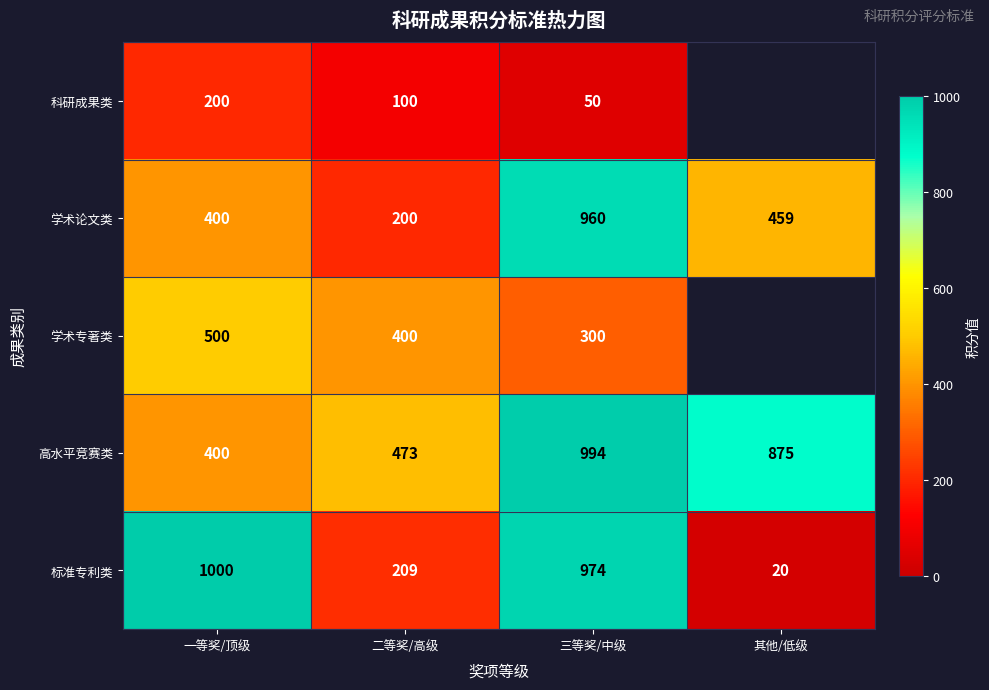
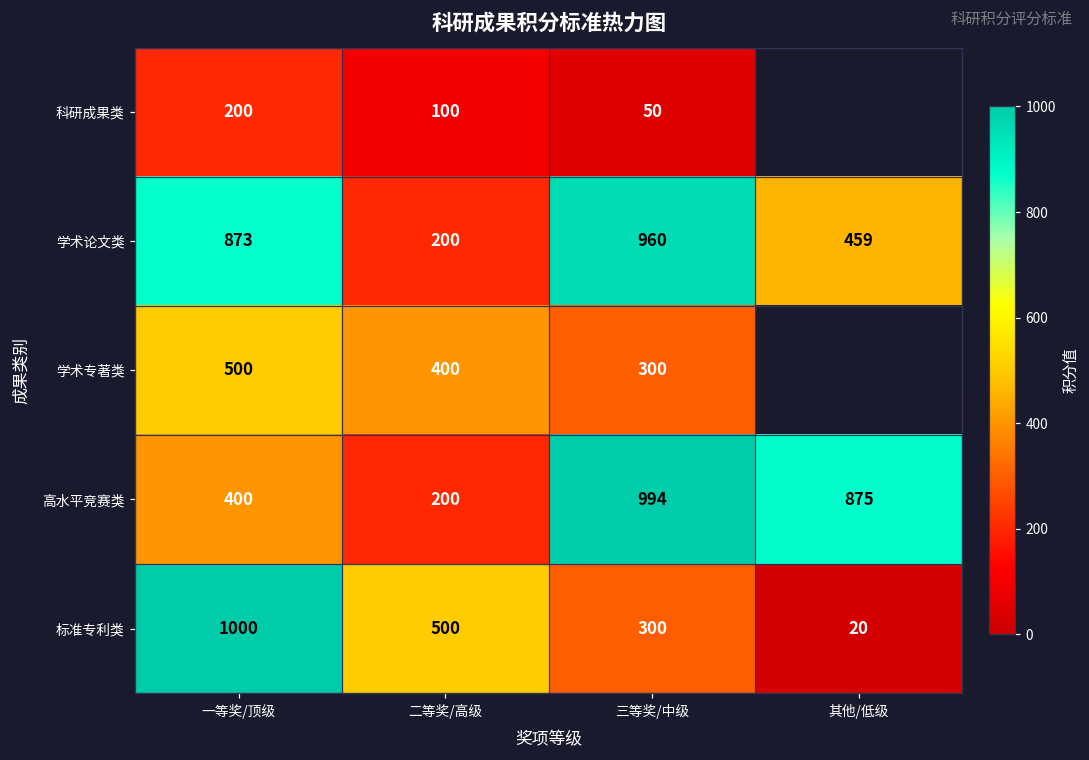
  {
    "科研成果类": {
      "一等奖/顶级": 200,
      "二等奖/高级": 100,
      "三等奖/中级": 50
    },
    "学术论文类": {
-     "一等奖/顶级": 400,
+     "一等奖/顶级": 873,
      "二等奖/高级": 200,
      "三等奖/中级": 960,
      "其他/低级": 459
    },
    "学术专著类": {
      "一等奖/顶级": 500,
      "二等奖/高级": 400,
      "三等奖/中级": 300
    },
    "高水平竞赛类": {
      "一等奖/顶级": 400,
-     "二等奖/高级": 473,
+     "二等奖/高级": 200,
      "三等奖/中级": 994,
      "其他/低级": 875
    },
    "标准专利类": {
      "一等奖/顶级": 1000,
-     "二等奖/高级": 209,
-     "三等奖/中级": 974,
+     "二等奖/高级": 500,
+     "三等奖/中级": 300,
      "其他/低级": 20
    }
  }
